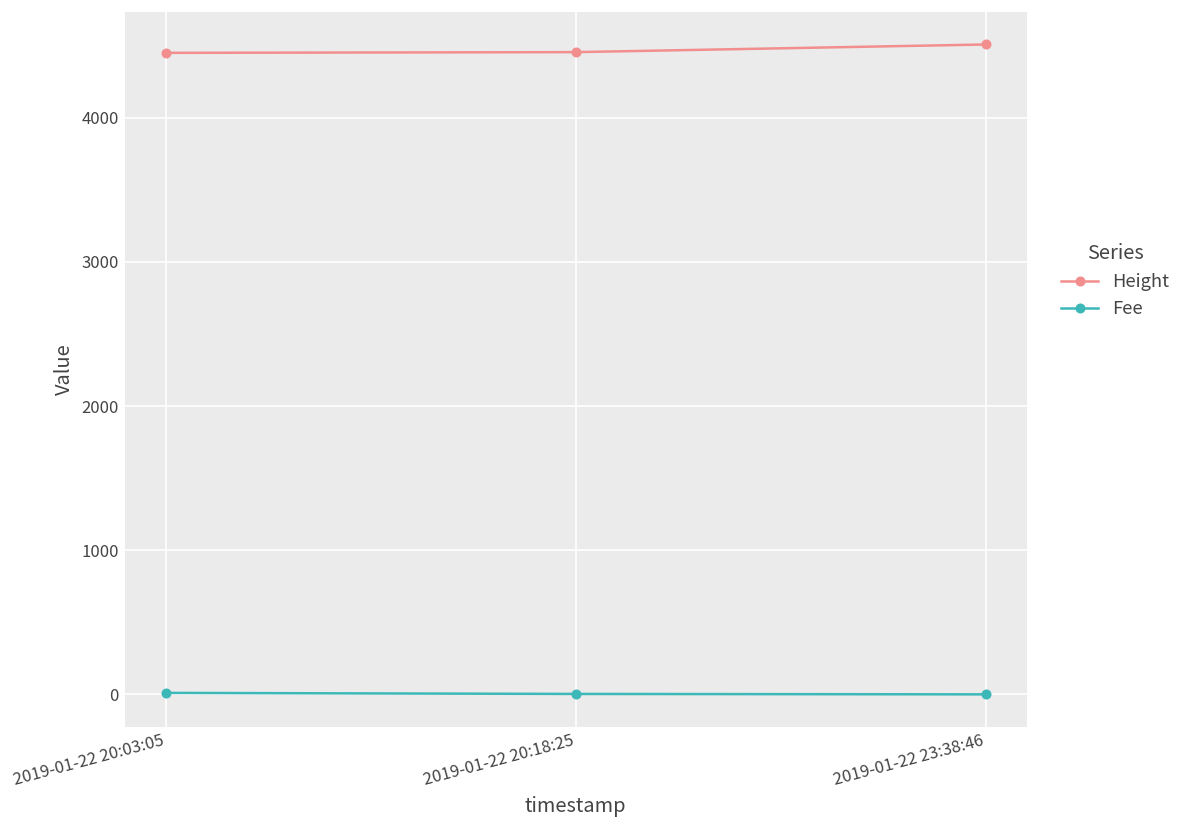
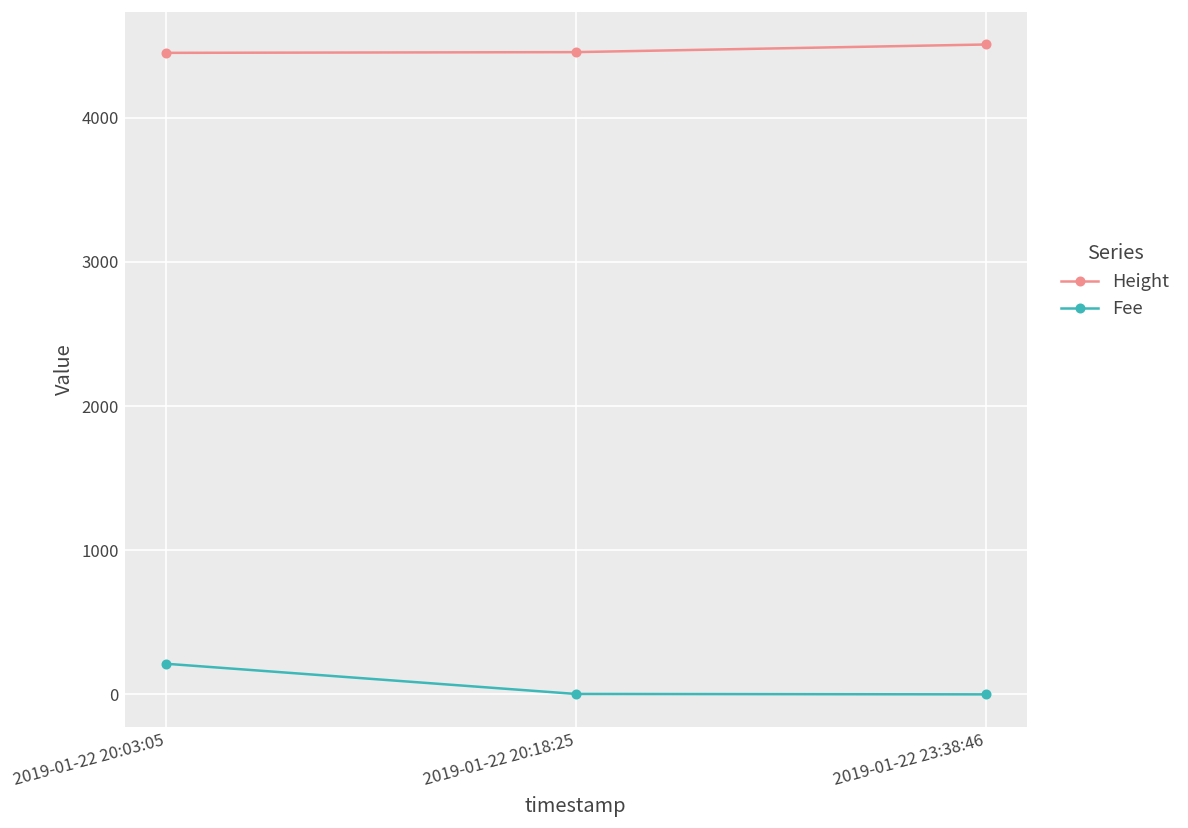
  {
    "Height": {
      "2019-01-22 20:03:05": 4450,
      "2019-01-22 20:18:25": 4460,
      "2019-01-22 23:38:46": 4510
    },
    "Fee": {
-     "2019-01-22 20:03:05": 10,
+     "2019-01-22 20:03:05": 210,
      "2019-01-22 20:18:25": 0,
      "2019-01-22 23:38:46": 0
    }
  }
